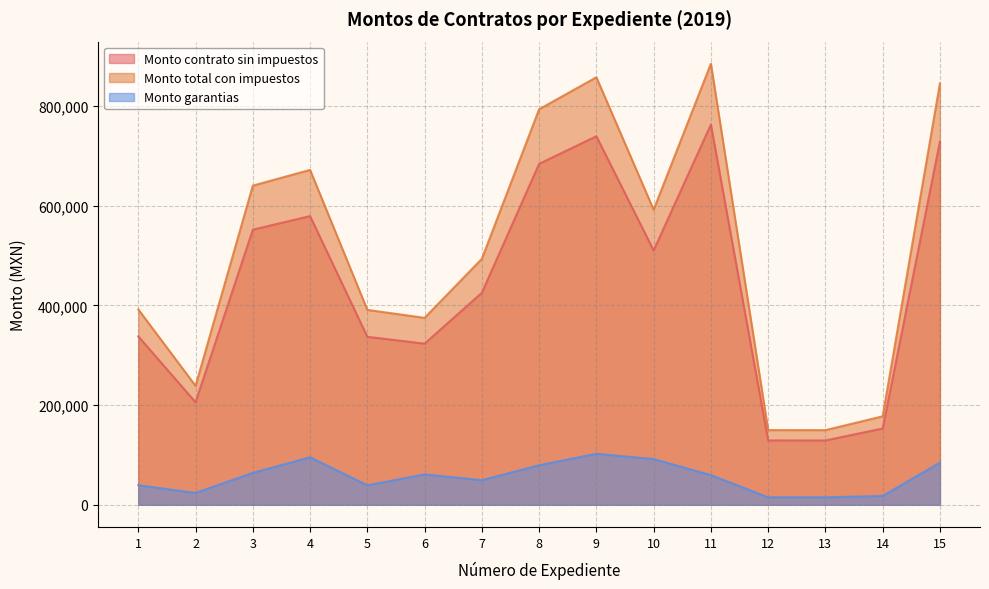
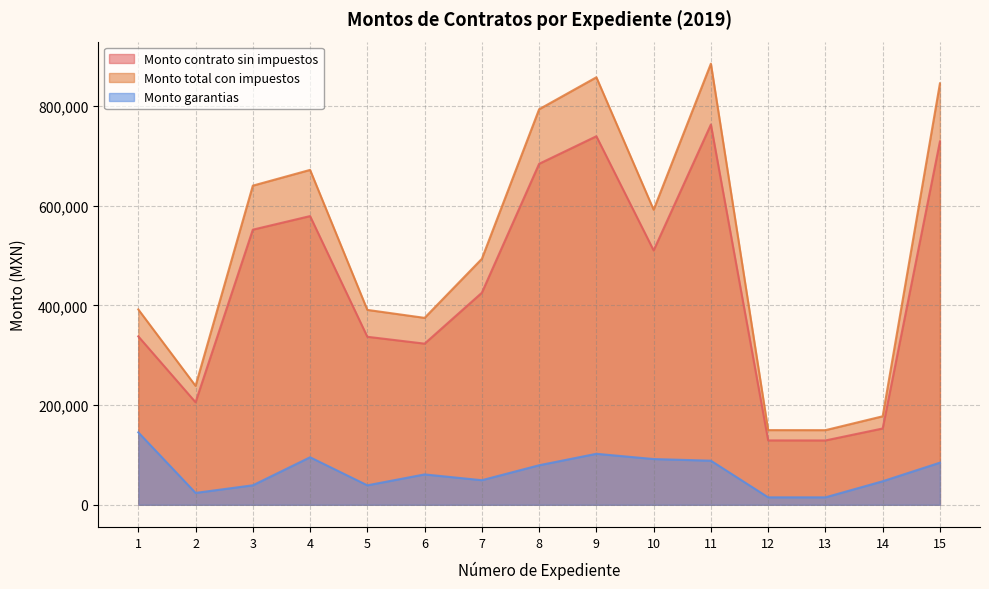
  {
    "Monto garantias": {
-     "1": "40,000",
+     "1": "150,000",
      "2": "20,000",
-     "3": "60,000",
+     "3": "40,000",
      "4": "100,000",
      "5": "40,000",
      "6": "60,000",
      "7": "50,000",
      "8": "80,000",
      "9": "100,000",
      "10": "90,000",
-     "11": "60,000",
+     "11": "90,000",
      "12": "10,000",
      "13": "10,000",
-     "14": "20,000",
+     "14": "50,000",
      "15": "80,000"
    }
  }
